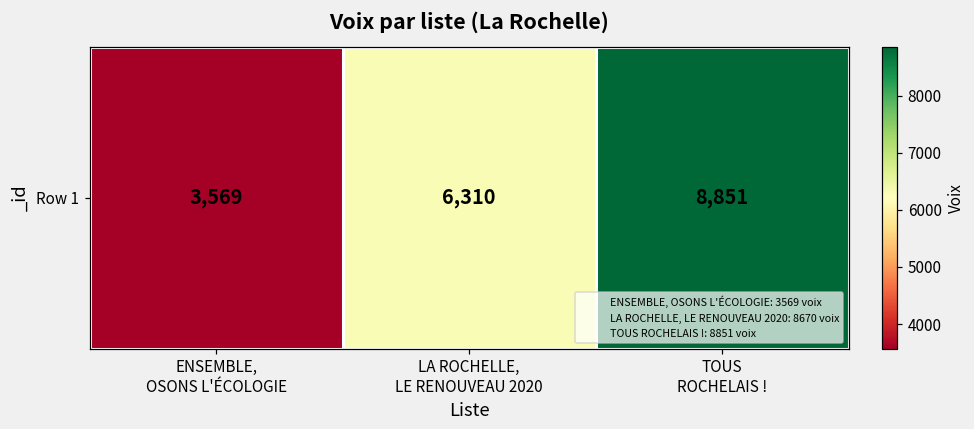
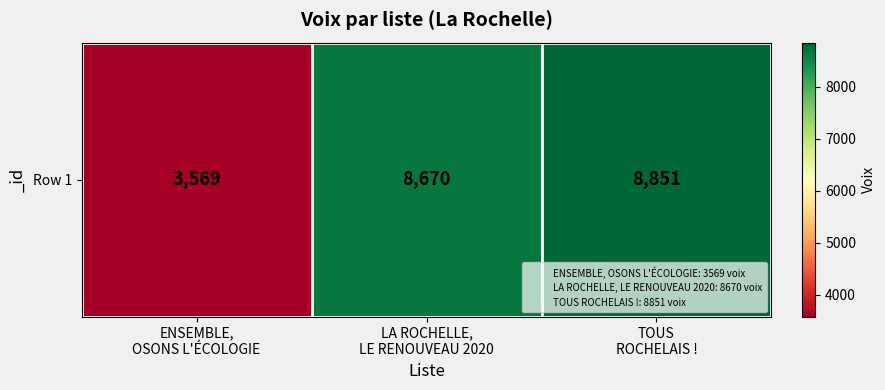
  {
    "Row 1": {
      "ENSEMBLE, OSONS L'ÉCOLOGIE": "3,569",
-     "LA ROCHELLE, LE RENOUVEAU 2020": "6,310",
+     "LA ROCHELLE, LE RENOUVEAU 2020": "8,670",
      "TOUS ROCHELAIS !": "8,851"
    }
  }
